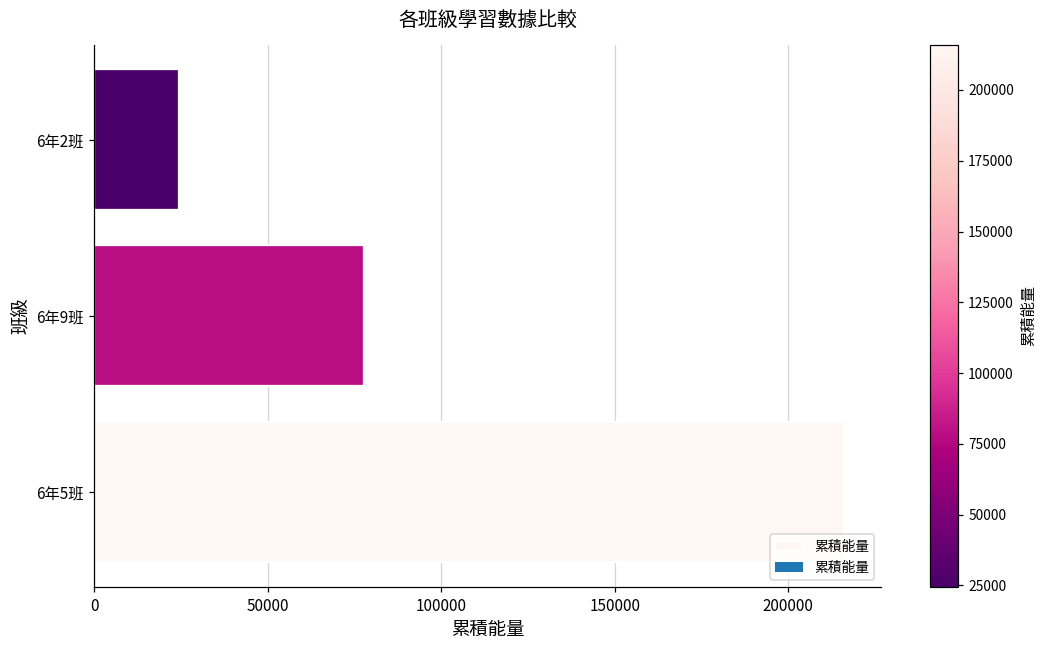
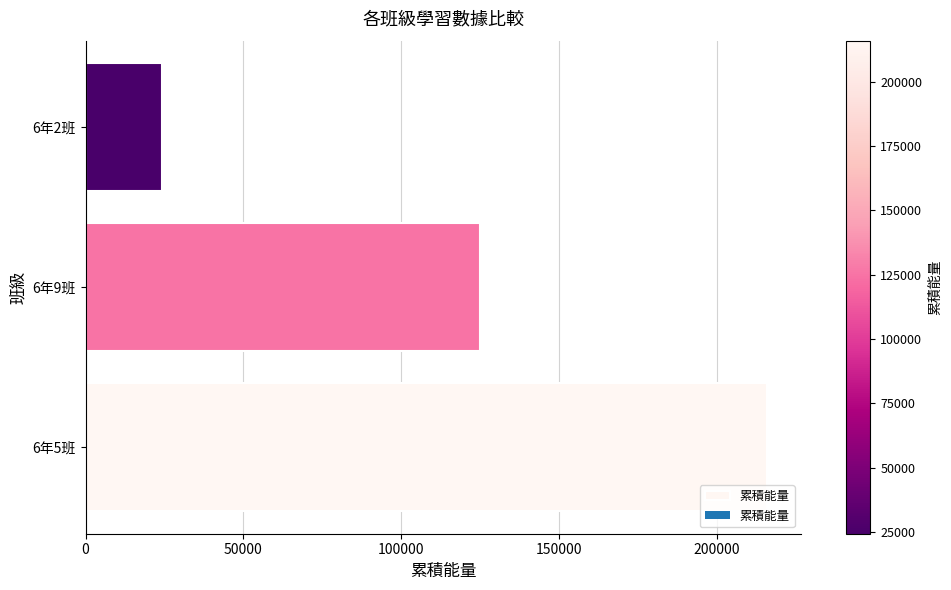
  {
    "6年2班": 24000,
-   "6年9班": 78000,
+   "6年9班": 125000,
    "6年5班": 216000
  }
